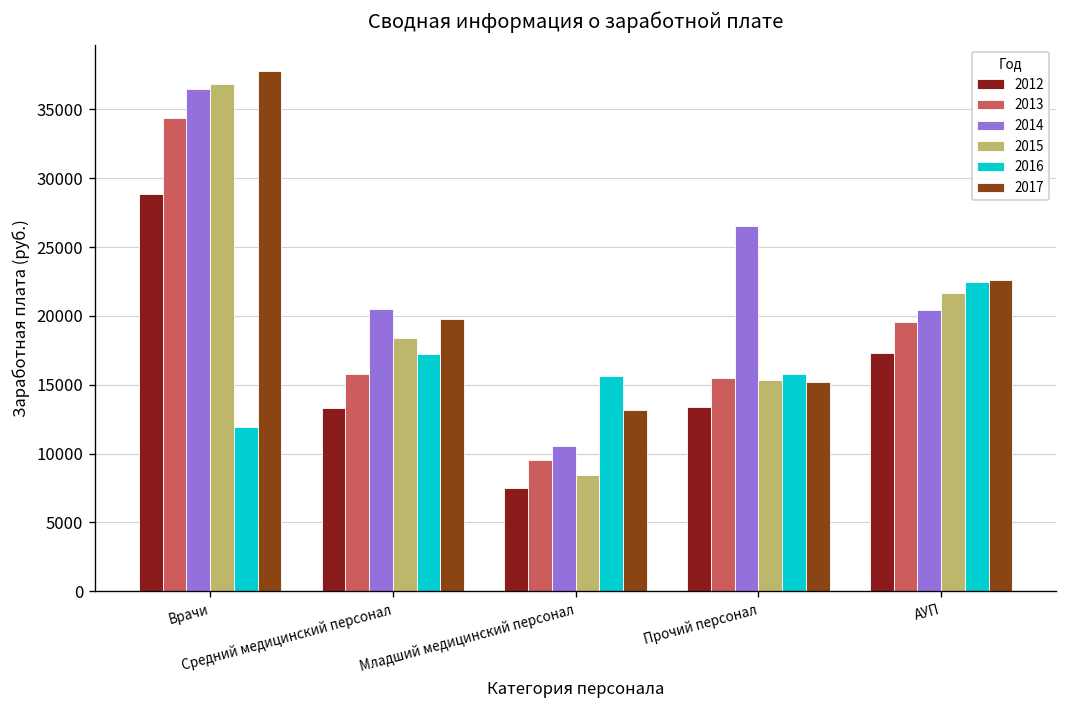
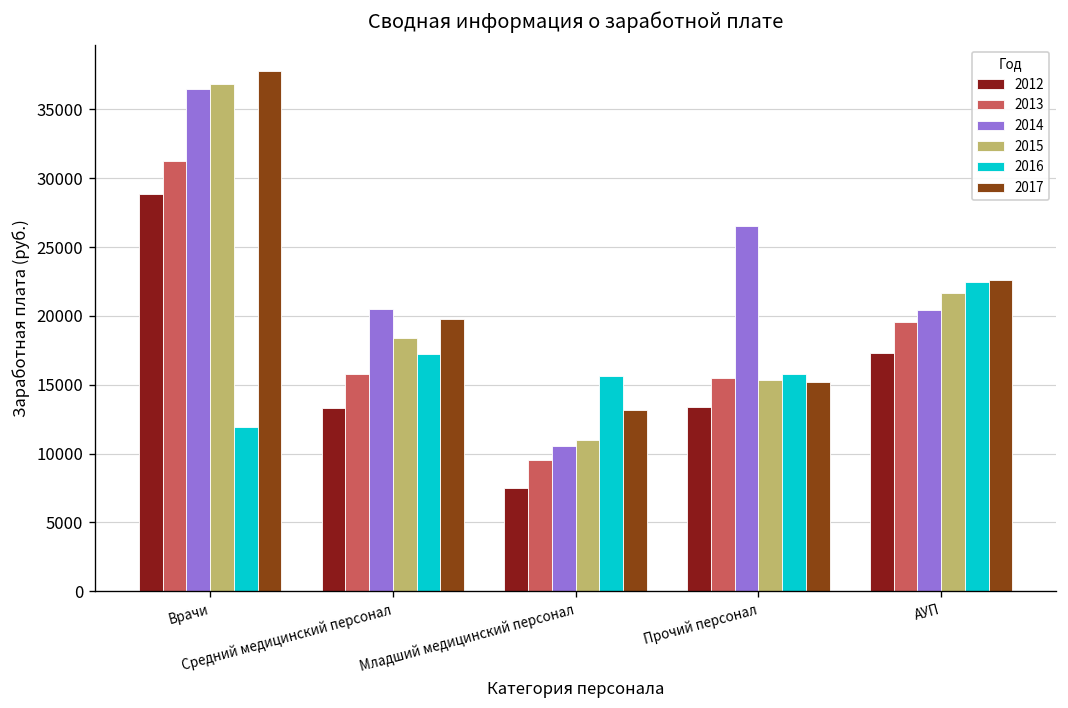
  {
    "2013": {
-     "Врачи": 34400,
+     "Врачи": 31200,
      "Средний медицинский персонал": 15800,
      "Младший медицинский персонал": 9500,
      "Прочий персонал": 15500,
      "АУП": 19600
    },
    "2014": {
      "Врачи": 36500,
      "Средний медицинский персонал": 20500,
      "Младший медицинский персонал": 10600,
      "Прочий персонал": 26500,
      "АУП": 20500
    },
    "2015": {
      "Врачи": 36900,
      "Средний медицинский персонал": 18400,
-     "Младший медицинский персонал": 8400,
+     "Младший медицинский персонал": 11000,
      "Прочий персонал": 15400,
      "АУП": 21600
    },
    "2016": {
      "Врачи": 11900,
      "Средний медицинский персонал": 17200,
      "Младший медицинский персонал": 15600,
      "Прочий персонал": 15800,
      "АУП": 22400
    }
  }
